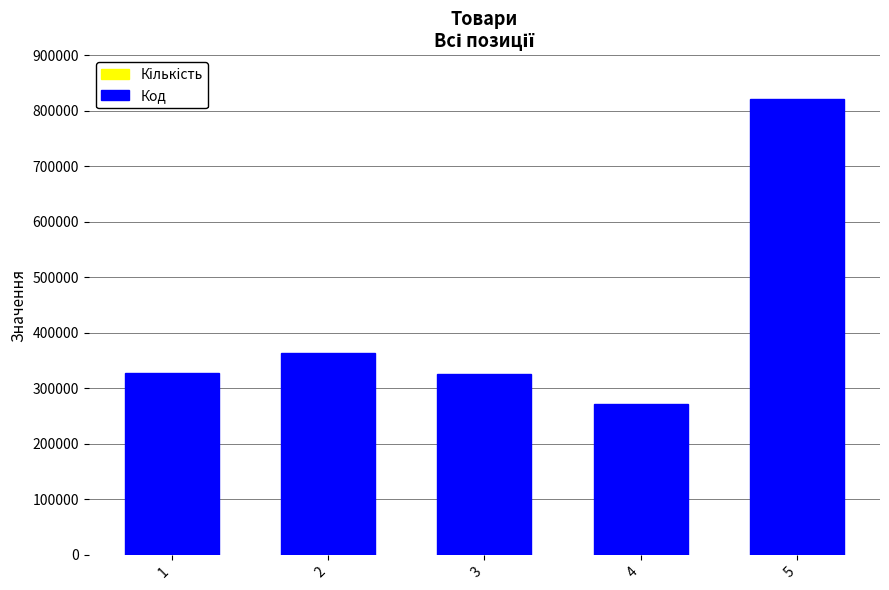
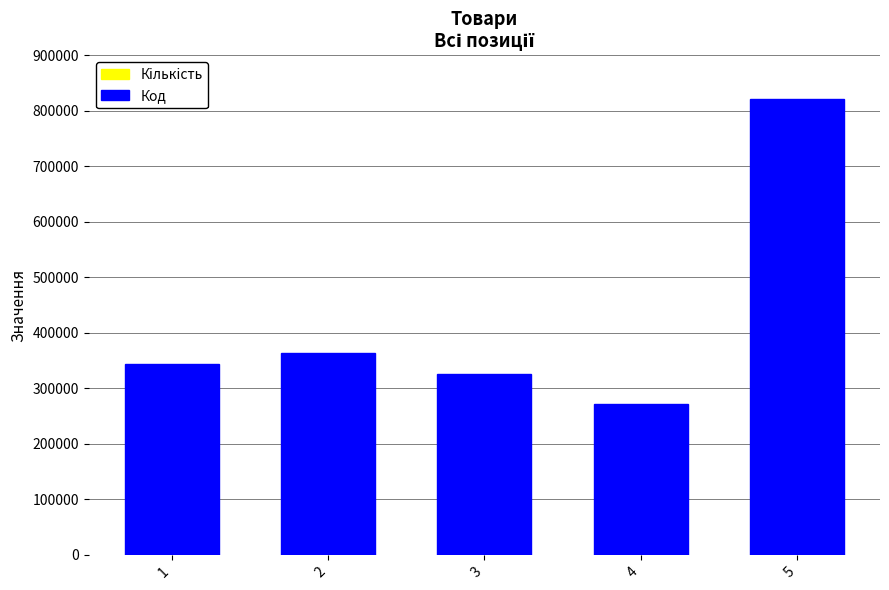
  {
    "Код": {
-     "1": 330000,
+     "1": 340000,
      "2": 360000,
      "3": 330000,
      "4": 270000,
      "5": 820000
    }
  }
